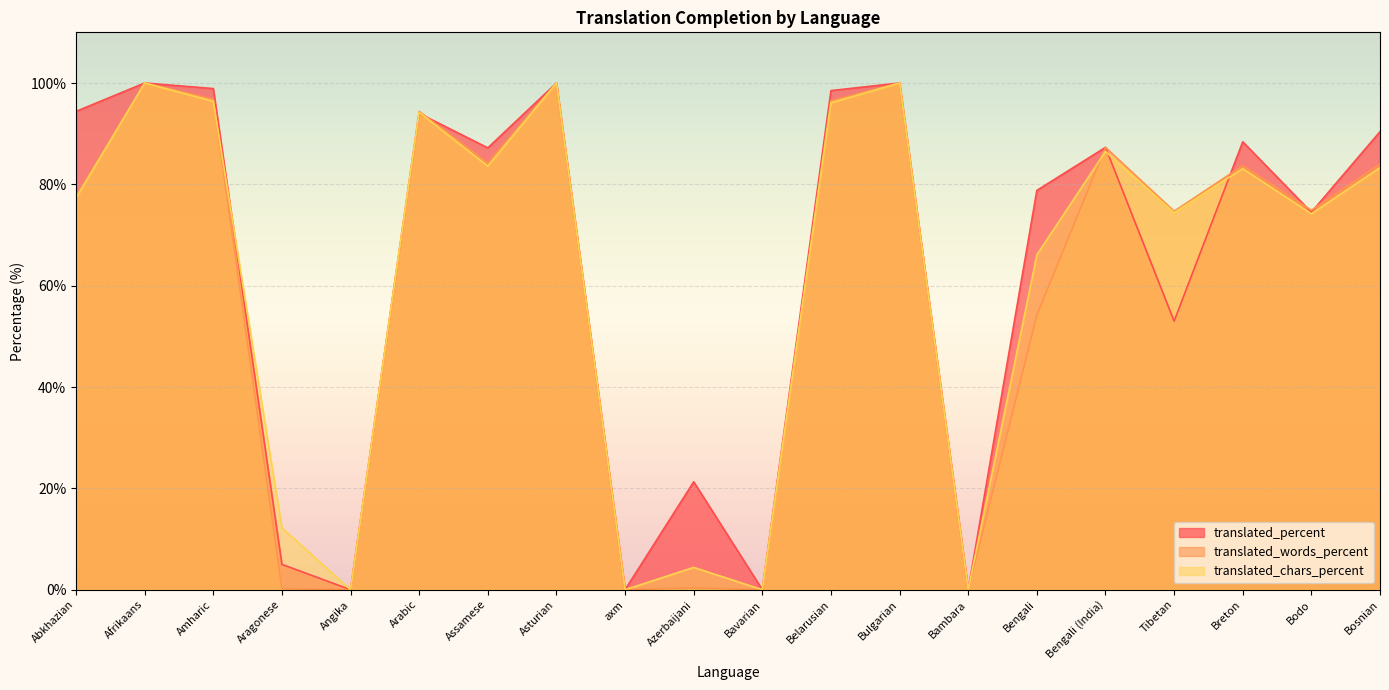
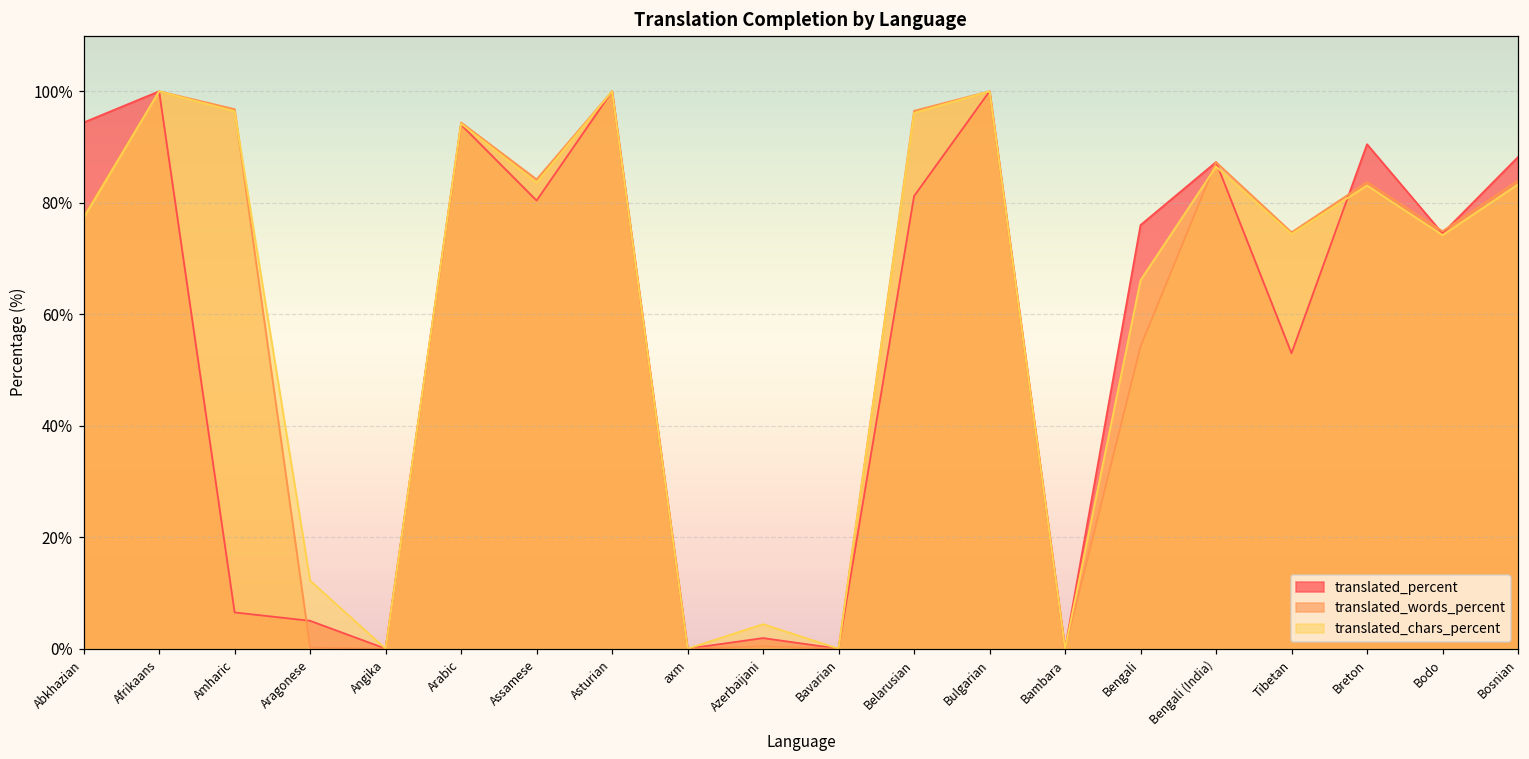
  {
    "translated_percent": {
      "Abkhazian": "94%",
-     "Amharic": "99%",
+     "Amharic": "7%",
      "Aragonese": "5%",
-     "Assamese": "87%",
-     "Azerbaijani": "21%",
-     "Belarusian": "99%",
-     "Bengali": "79%",
+     "Assamese": "80%",
+     "Azerbaijani": "2%",
+     "Belarusian": "81%",
+     "Bengali": "76%",
      "Tibetan": "53%",
-     "Breton": "88%",
-     "Bosnian": "90%"
+     "Breton": "91%",
+     "Bosnian": "88%"
    },
    "translated_words_percent": {
      "Aragonese": "0%",
      "Assamese": "84%",
      "Azerbaijani": "0%",
      "Bengali": "54%",
      "Breton": "84%",
      "Bosnian": "84%"
    },
    "translated_chars_percent": {
      "Aragonese": "12%",
      "Assamese": "84%",
      "Azerbaijani": "4%",
      "Bengali": "66%",
      "Bengali (India)": "87%",
      "Breton": "83%",
      "Bosnian": "83%"
    }
  }
